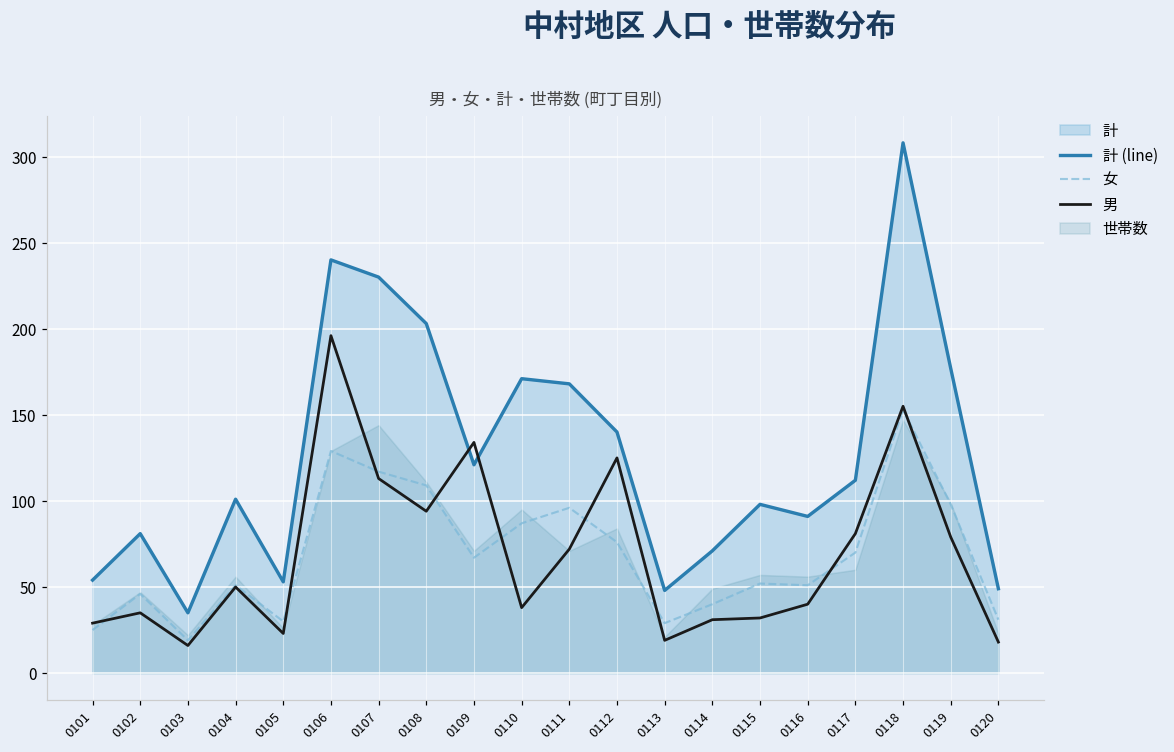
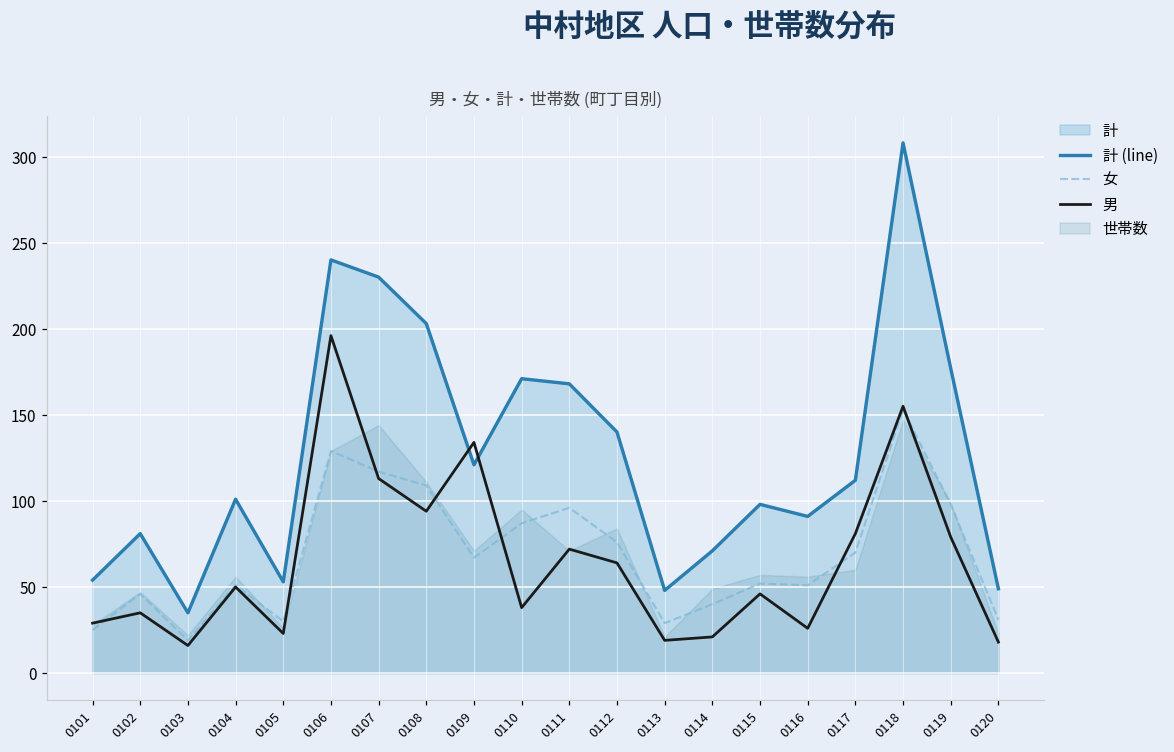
  {
    "男": {
      "0102": 35,
      "0103": 16,
      "0105": 23,
      "0106": 196,
      "0107": 113,
      "0108": 94,
      "0109": 134,
      "0110": 38,
-     "0112": 125,
+     "0112": 64,
      "0113": 19,
-     "0114": 31,
-     "0115": 32,
-     "0116": 40,
+     "0114": 21,
+     "0115": 46,
+     "0116": 26,
      "0117": 81,
      "0118": 155,
      "0119": 79,
      "0120": 18
    }
  }
